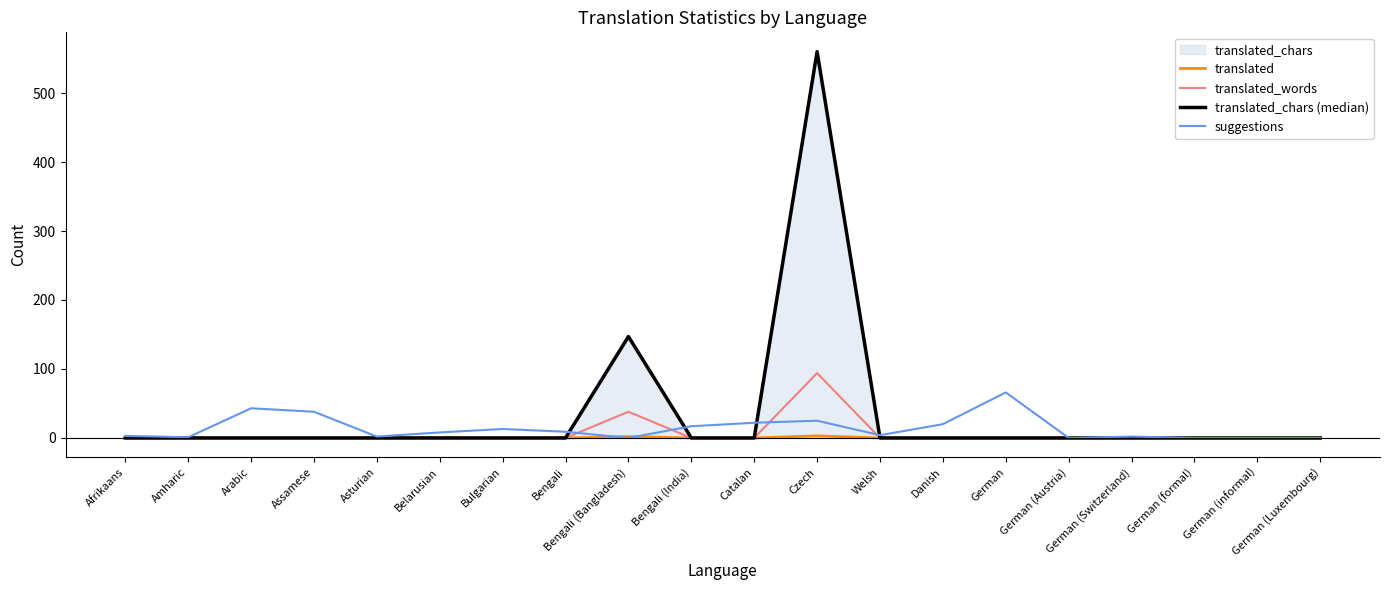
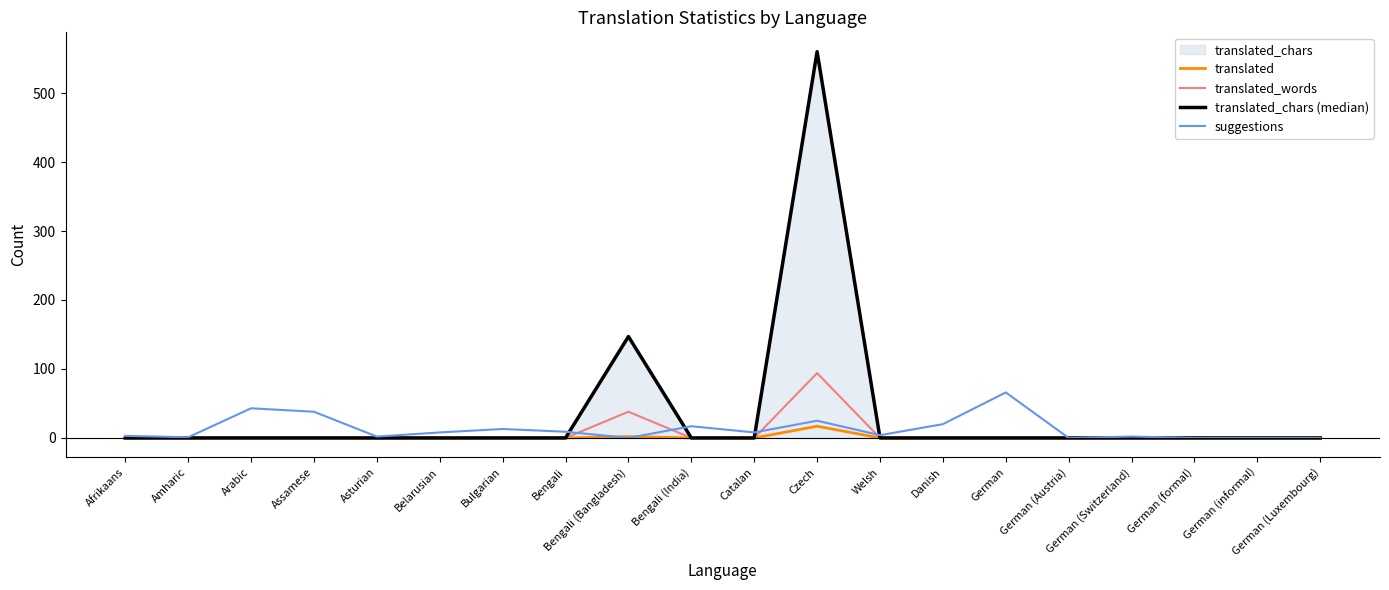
  {
    "translated": {
-     "Czech": 0
+     "Czech": 20
    },
    "translated_words": {
      "Bengali (Bangladesh)": 40,
      "Czech": 90
    },
    "translated_chars": {
      "Bengali (Bangladesh)": 150,
      "Czech": 560
    },
    "suggestions": {
      "Arabic": 40,
      "Assamese": 40,
      "Belarusian": 10,
      "Bulgarian": 10,
      "Bengali": 10,
      "Bengali (India)": 20,
-     "Catalan": 20,
+     "Catalan": 10,
      "Czech": 30,
      "Welsh": 0,
      "Danish": 20,
      "German": 70
    }
  }
